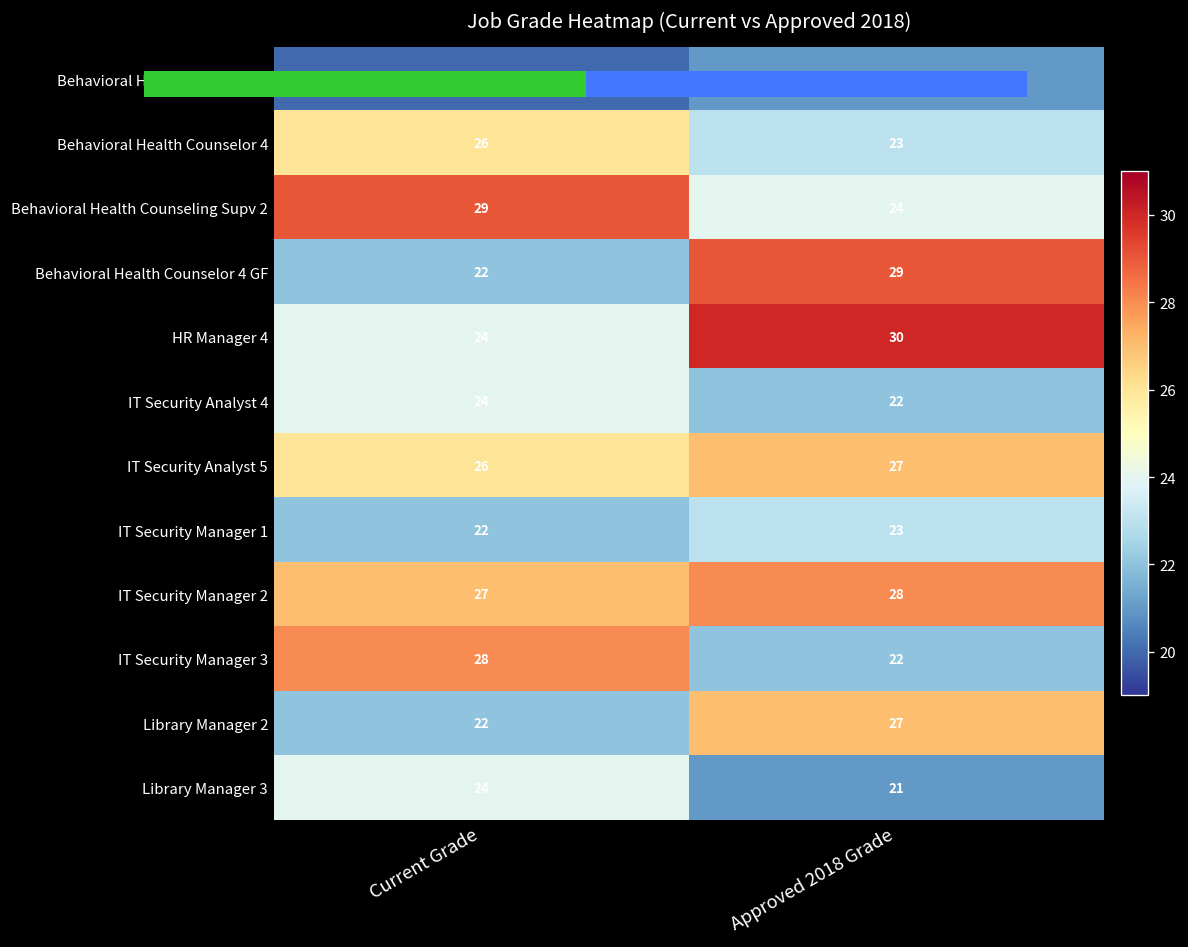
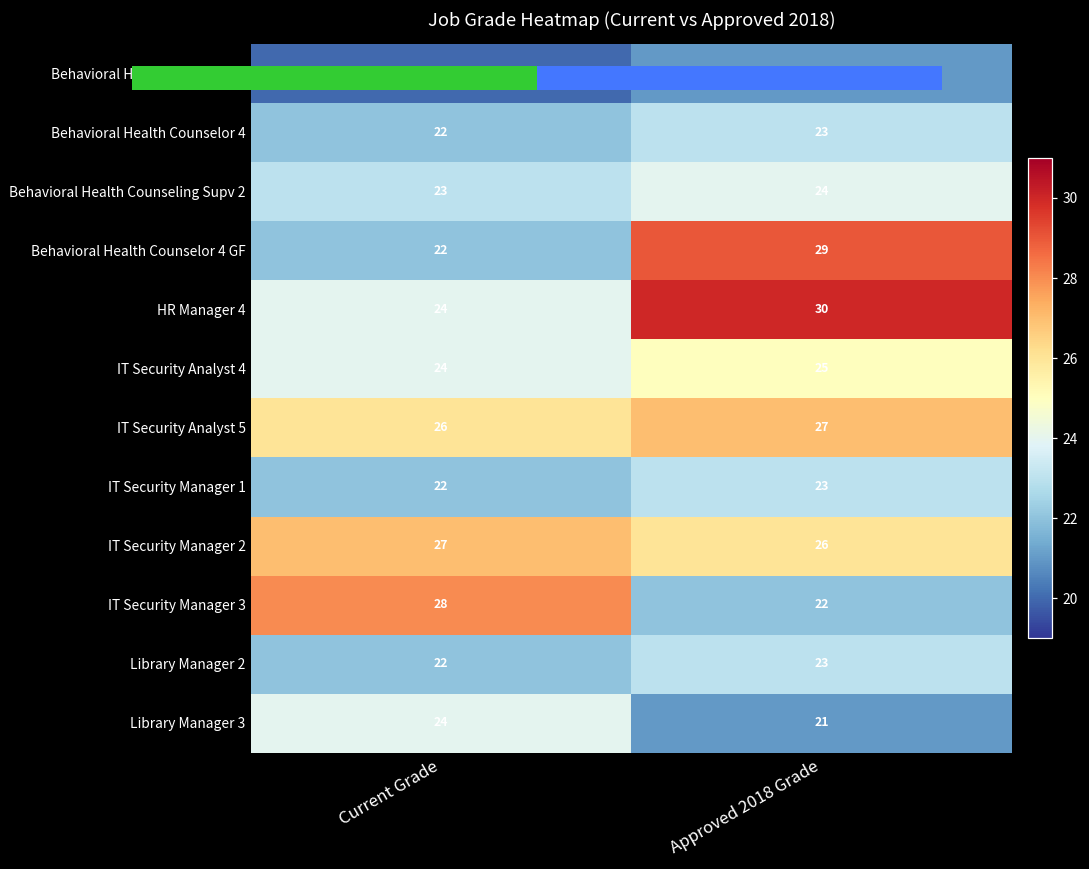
  {
    "Job Grade Heatmap (Current vs Approved 2018)": {
      "Behavioral Health Counselor 4": {
-       "Current Grade": 26,
+       "Current Grade": 22,
        "Approved 2018 Grade": 23
      },
      "Behavioral Health Counseling Supv 2": {
-       "Current Grade": 29
+       "Current Grade": 23
      },
      "Behavioral Health Counselor 4 GF": {
        "Current Grade": 22,
        "Approved 2018 Grade": 29
      },
      "HR Manager 4": {
        "Approved 2018 Grade": 30
      },
      "IT Security Analyst 4": {
-       "Approved 2018 Grade": 22
+       "Approved 2018 Grade": 25
      },
      "IT Security Analyst 5": {
        "Current Grade": 26,
        "Approved 2018 Grade": 27
      },
      "IT Security Manager 1": {
        "Current Grade": 22,
        "Approved 2018 Grade": 23
      },
      "IT Security Manager 2": {
        "Current Grade": 27,
-       "Approved 2018 Grade": 28
+       "Approved 2018 Grade": 26
      },
      "IT Security Manager 3": {
        "Current Grade": 28,
        "Approved 2018 Grade": 22
      },
      "Library Manager 2": {
        "Current Grade": 22,
-       "Approved 2018 Grade": 27
+       "Approved 2018 Grade": 23
      },
      "Library Manager 3": {
        "Approved 2018 Grade": 21
      }
    }
  }
